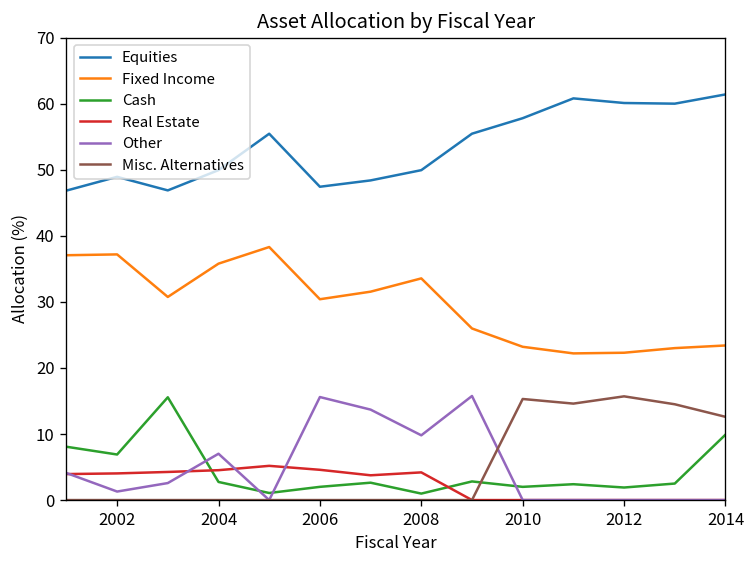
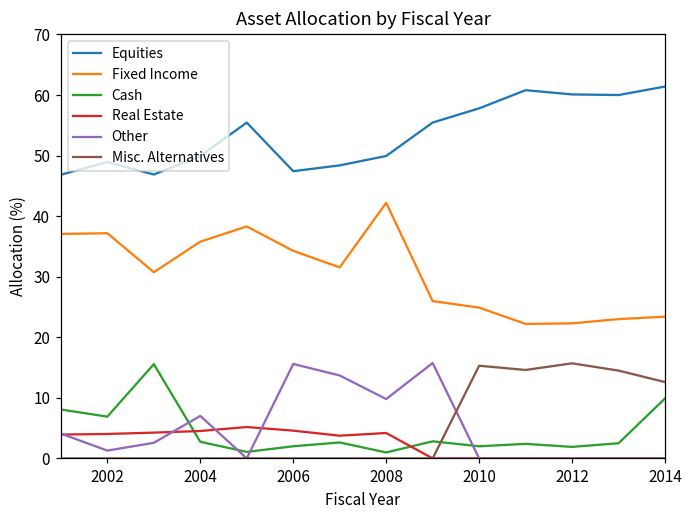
  {
    "Equities": {
      "2006": 47,
      "2008": 50,
      "2010": 58,
      "2012": 60,
      "2014": 61
    },
    "Fixed Income": {
      "2002": 37,
      "2004": 36,
-     "2006": 30,
-     "2008": 34,
-     "2010": 23,
+     "2006": 34,
+     "2008": 42,
+     "2010": 25,
      "2012": 22,
      "2014": 23
    },
    "Cash": {
      "2002": 7,
      "2004": 3,
      "2006": 2,
      "2008": 1,
      "2010": 2,
      "2012": 2,
      "2014": 10
    },
    "Real Estate": {
      "2002": 4,
      "2004": 5,
      "2006": 5,
      "2008": 4
    },
    "Other": {
      "2002": 1,
      "2004": 7,
      "2006": 16,
      "2008": 10
    },
    "Misc. Alternatives": {
      "2002": 0,
      "2004": 0,
      "2006": 0,
      "2008": 0,
      "2010": 15,
      "2012": 16,
      "2014": 13
    }
  }
